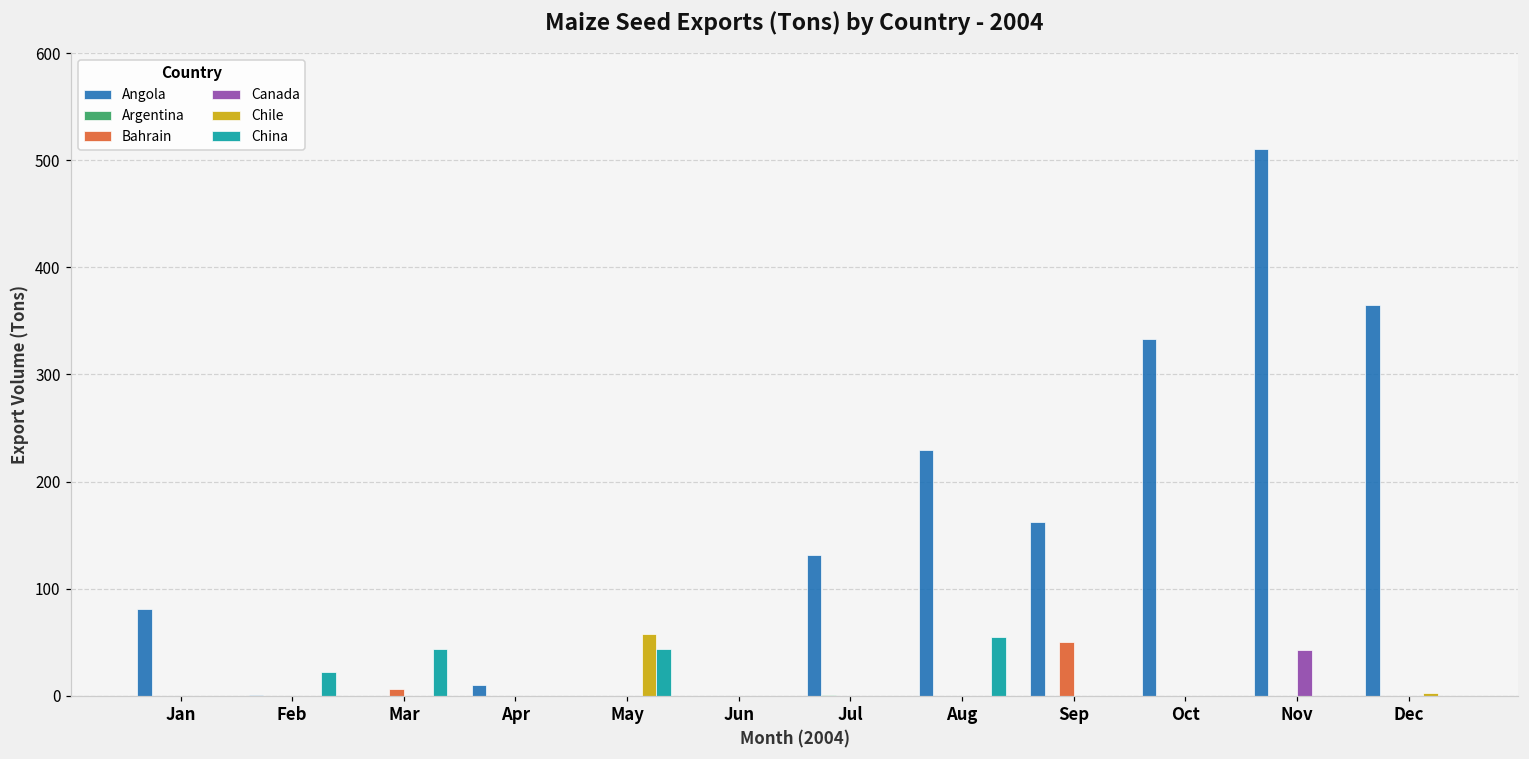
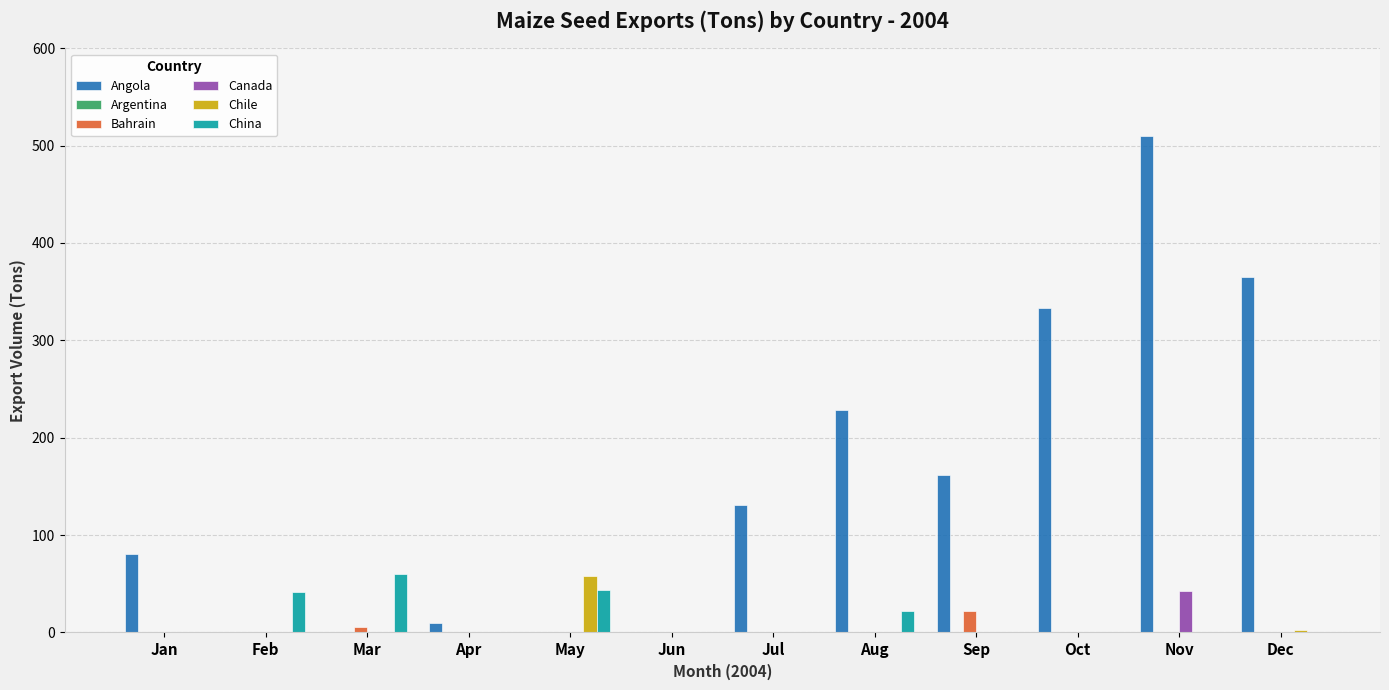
  {
    "Angola": {
      "Jan": 80,
      "Mar": 0,
      "Apr": 10,
      "May": 0,
      "Jun": 0,
      "Jul": 130,
      "Aug": 230,
      "Sep": 160,
      "Oct": 330,
      "Nov": 510,
      "Dec": 370
    },
    "Argentina": {
      "Jan": 0,
      "Feb": 0,
      "Mar": 0,
      "Apr": 0,
      "May": 0,
      "Jun": 0,
      "Aug": 0,
      "Sep": 0,
      "Oct": 0,
      "Nov": 0,
      "Dec": 0
    },
    "Bahrain": {
      "Jan": 0,
      "Feb": 0,
      "Mar": 10,
      "Apr": 0,
      "May": 0,
      "Jun": 0,
      "Jul": 0,
      "Aug": 0,
-     "Sep": 50,
+     "Sep": 20,
      "Oct": 0,
      "Nov": 0,
      "Dec": 0
    },
    "Canada": {
      "Jan": 0,
      "Feb": 0,
      "Mar": 0,
      "Apr": 0,
      "May": 0,
      "Jun": 0,
      "Jul": 0,
      "Aug": 0,
      "Sep": 0,
      "Oct": 0,
      "Nov": 40,
      "Dec": 0
    },
    "Chile": {
      "Jan": 0,
      "Feb": 0,
      "Mar": 0,
      "Apr": 0,
      "May": 60,
      "Jun": 0,
      "Jul": 0,
      "Aug": 0,
      "Sep": 0,
      "Oct": 0,
      "Nov": 0,
      "Dec": 0
    },
    "China": {
      "Jan": 0,
-     "Feb": 20,
-     "Mar": 40,
+     "Feb": 40,
+     "Mar": 60,
      "Apr": 0,
      "May": 40,
      "Jun": 0,
      "Jul": 0,
-     "Aug": 60,
+     "Aug": 20,
      "Sep": 0,
      "Oct": 0,
      "Nov": 0,
      "Dec": 0
    }
  }
